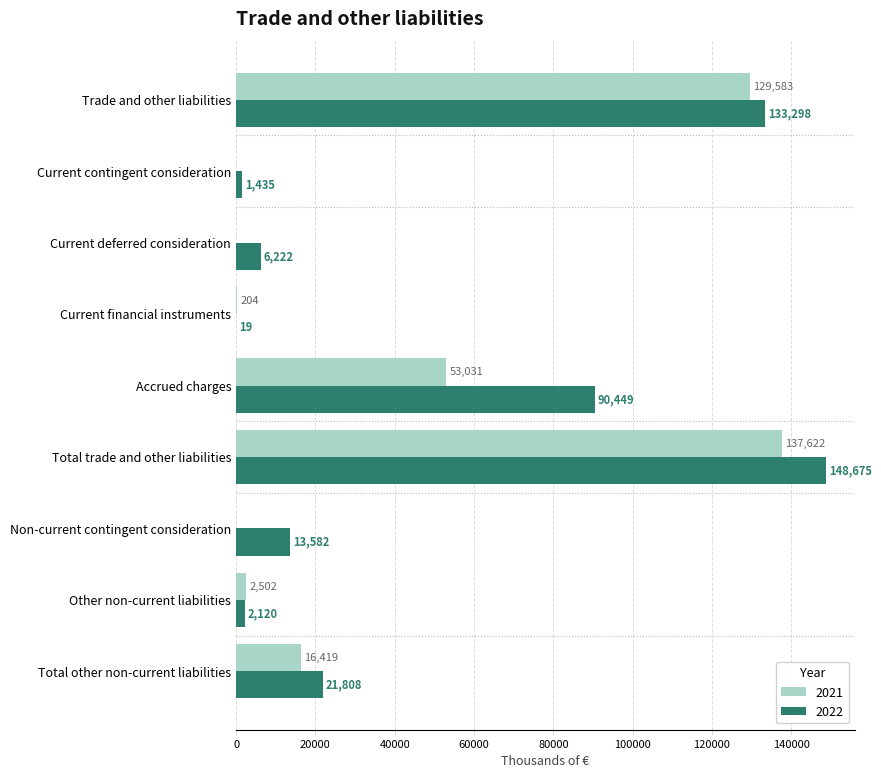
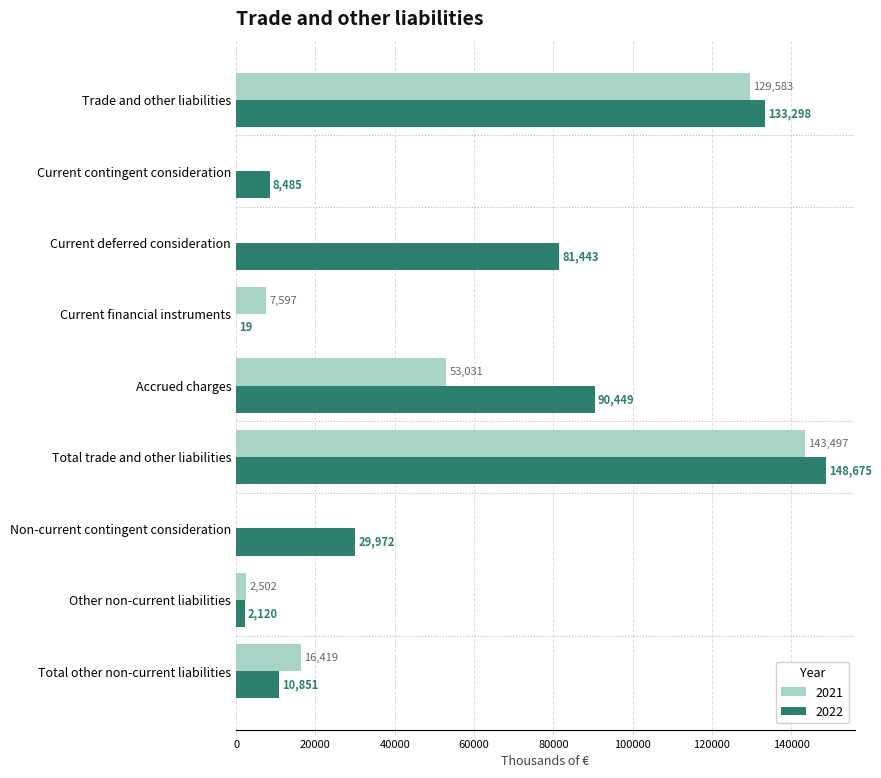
  {
    "2021": {
      "Trade and other liabilities": "129,583",
-     "Current financial instruments": "204",
+     "Current financial instruments": "7,597",
      "Accrued charges": "53,031",
-     "Total trade and other liabilities": "137,622",
+     "Total trade and other liabilities": "143,497",
      "Other non-current liabilities": "2,502",
      "Total other non-current liabilities": "16,419"
    },
    "2022": {
      "Trade and other liabilities": "133,298",
-     "Current contingent consideration": "1,435",
-     "Current deferred consideration": "6,222",
+     "Current contingent consideration": "8,485",
+     "Current deferred consideration": "81,443",
      "Current financial instruments": "19",
      "Accrued charges": "90,449",
      "Total trade and other liabilities": "148,675",
-     "Non-current contingent consideration": "13,582",
+     "Non-current contingent consideration": "29,972",
      "Other non-current liabilities": "2,120",
-     "Total other non-current liabilities": "21,808"
+     "Total other non-current liabilities": "10,851"
    }
  }
